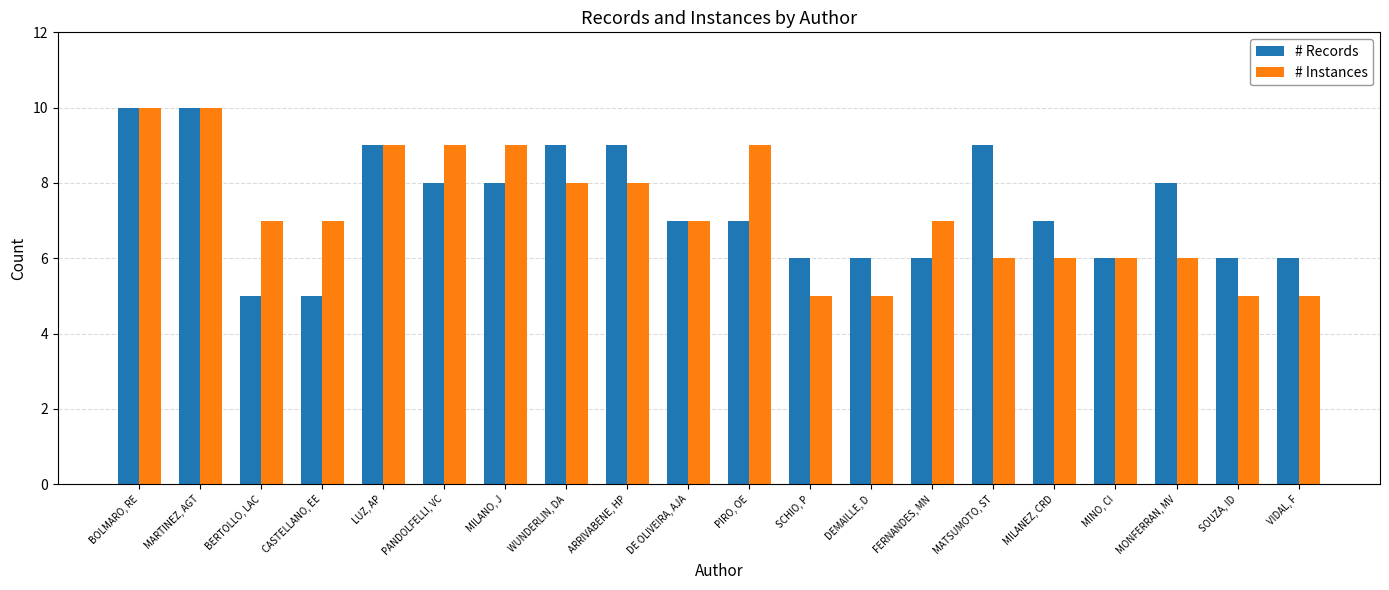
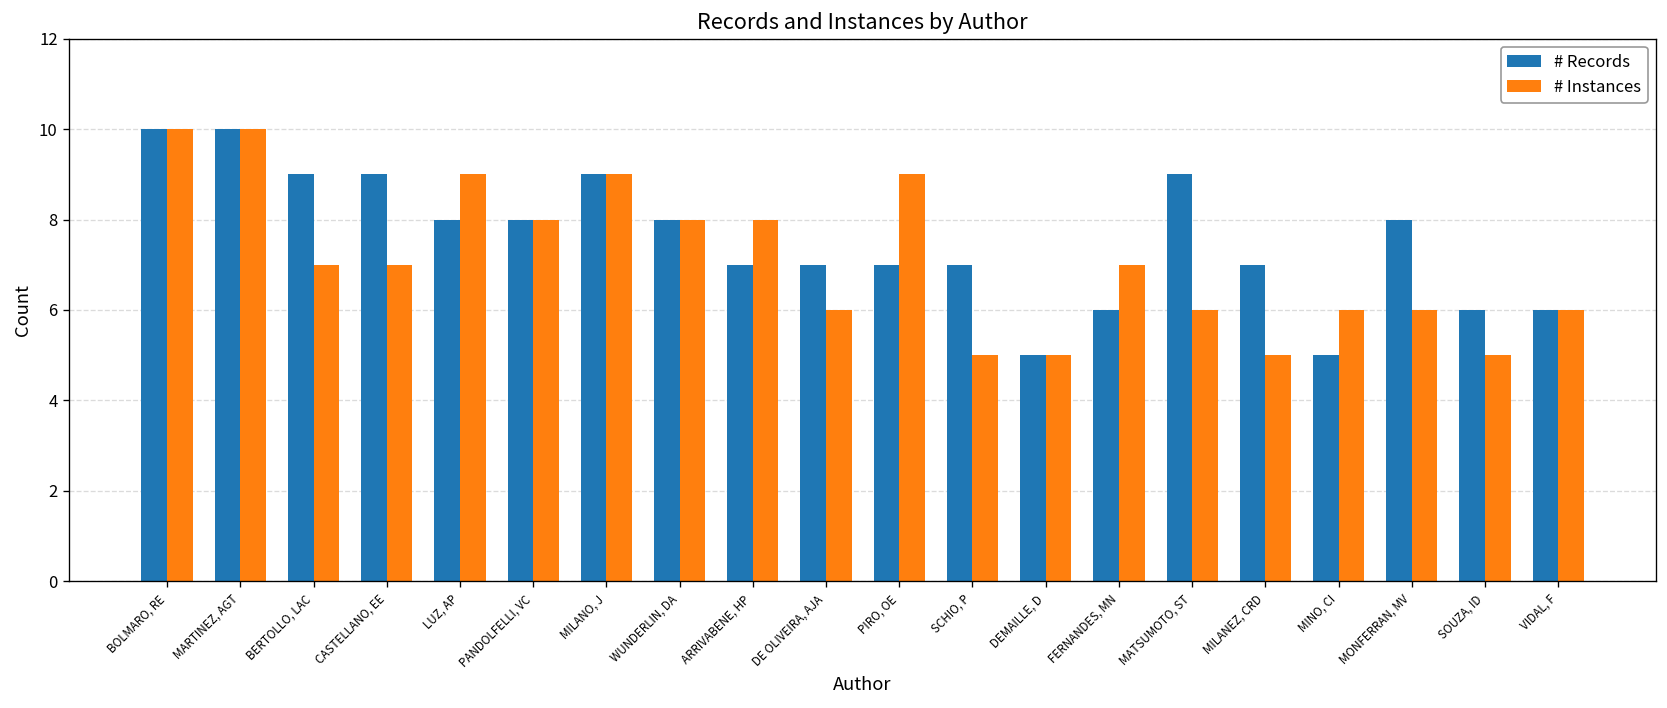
  {
    "# Records": {
      "BOLMARO, RE": 10,
      "MARTINEZ, AGT": 10,
-     "BERTOLLO, LAC": 5,
-     "CASTELLANO, EE": 5,
-     "LUZ, AP": 9,
+     "BERTOLLO, LAC": 9,
+     "CASTELLANO, EE": 9,
+     "LUZ, AP": 8,
      "PANDOLFELLI, VC": 8,
-     "MILANO, J": 8,
-     "WUNDERLIN, DA": 9,
-     "ARRIVABENE, HP": 9,
+     "MILANO, J": 9,
+     "WUNDERLIN, DA": 8,
+     "ARRIVABENE, HP": 7,
      "DE OLIVEIRA, AJA": 7,
      "PIRO, OE": 7,
-     "SCHIO, P": 6,
-     "DEMAILLE, D": 6,
+     "SCHIO, P": 7,
+     "DEMAILLE, D": 5,
      "FERNANDES, MN": 6,
      "MATSUMOTO, ST": 9,
      "MILANEZ, CRD": 7,
-     "MINO, CI": 6,
+     "MINO, CI": 5,
      "MONFERRAN, MV": 8,
      "SOUZA, ID": 6,
      "VIDAL, F": 6
    },
    "# Instances": {
      "BOLMARO, RE": 10,
      "MARTINEZ, AGT": 10,
      "BERTOLLO, LAC": 7,
      "CASTELLANO, EE": 7,
      "LUZ, AP": 9,
-     "PANDOLFELLI, VC": 9,
+     "PANDOLFELLI, VC": 8,
      "MILANO, J": 9,
      "WUNDERLIN, DA": 8,
      "ARRIVABENE, HP": 8,
-     "DE OLIVEIRA, AJA": 7,
+     "DE OLIVEIRA, AJA": 6,
      "PIRO, OE": 9,
      "SCHIO, P": 5,
      "DEMAILLE, D": 5,
      "FERNANDES, MN": 7,
      "MATSUMOTO, ST": 6,
-     "MILANEZ, CRD": 6,
+     "MILANEZ, CRD": 5,
      "MINO, CI": 6,
      "MONFERRAN, MV": 6,
      "SOUZA, ID": 5,
-     "VIDAL, F": 5
+     "VIDAL, F": 6
    }
  }
